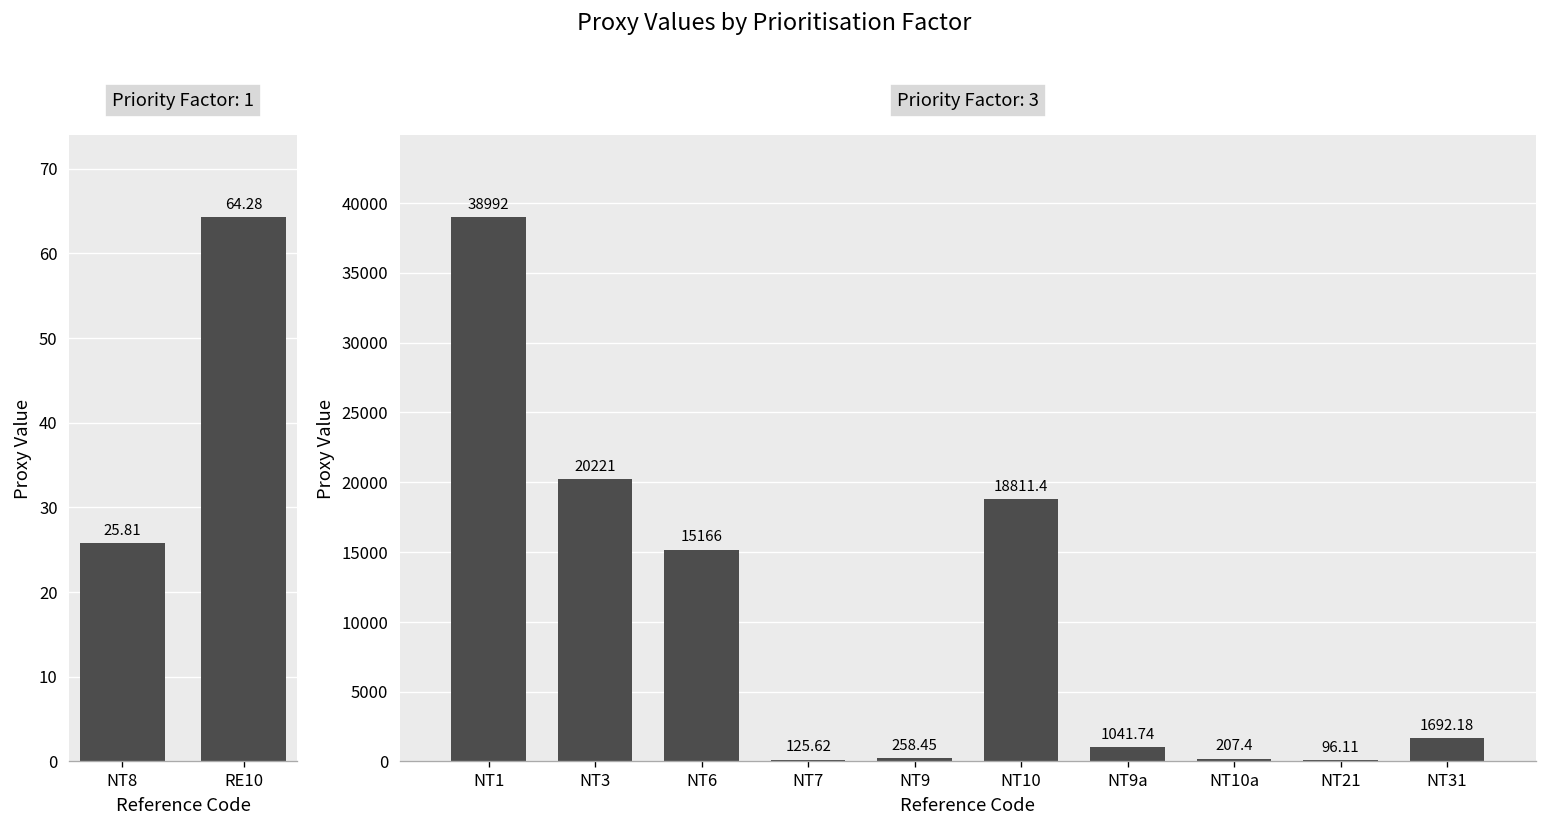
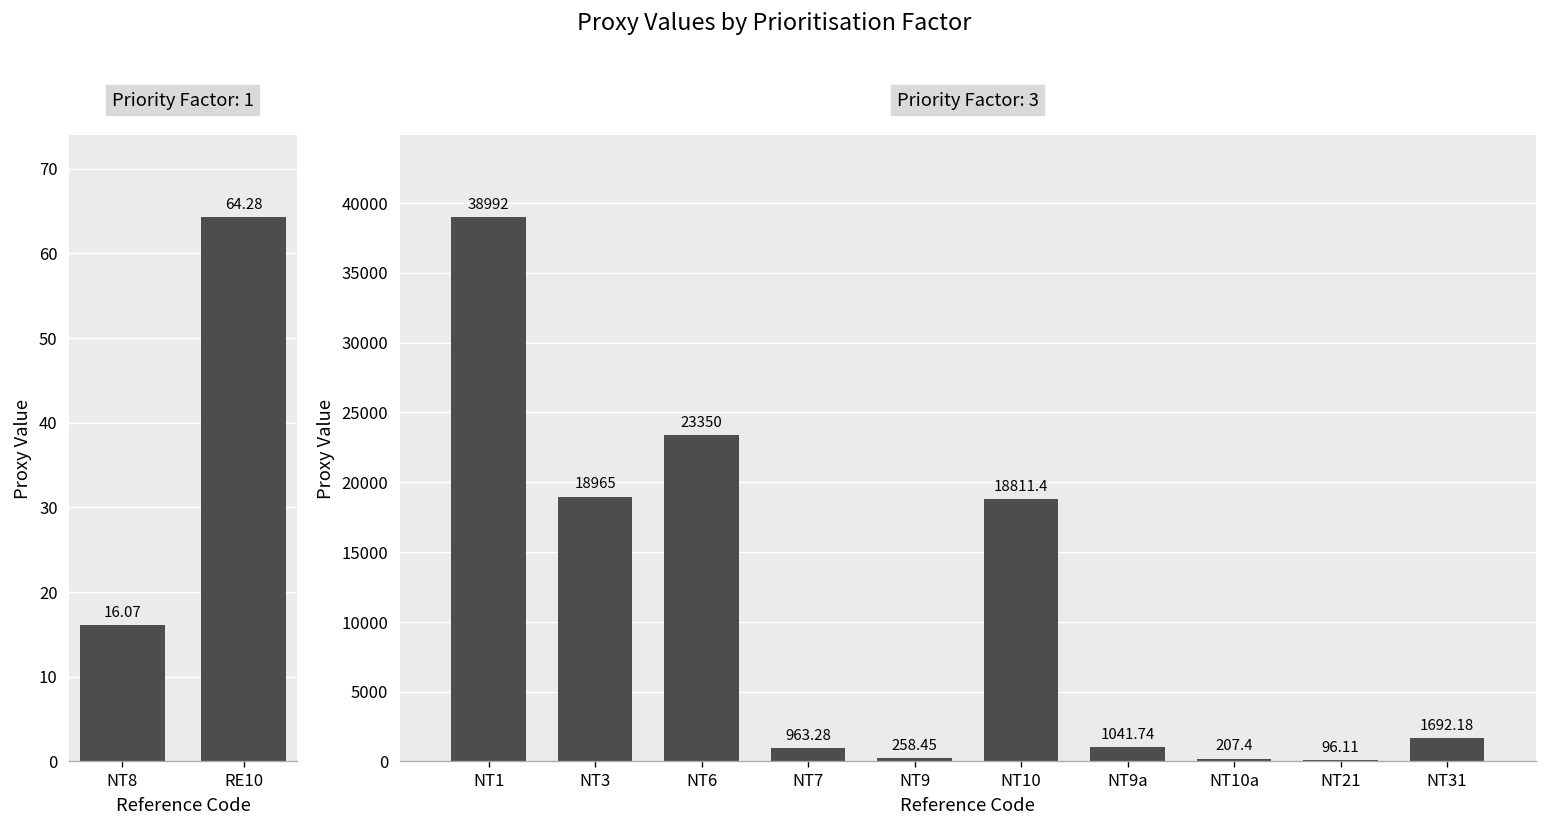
  {
    "Priority Factor: 1": {
-     "NT8": 25.81,
+     "NT8": 16.07,
      "RE10": 64.28
    },
    "Priority Factor: 3": {
      "NT1": 38992,
-     "NT3": 20221,
-     "NT6": 15166,
-     "NT7": 125.62,
+     "NT3": 18965,
+     "NT6": 23350,
+     "NT7": 963.28,
      "NT9": 258.45,
      "NT10": 18811.4,
      "NT9a": 1041.74,
      "NT10a": 207.4,
      "NT21": 96.11,
      "NT31": 1692.18
    }
  }
